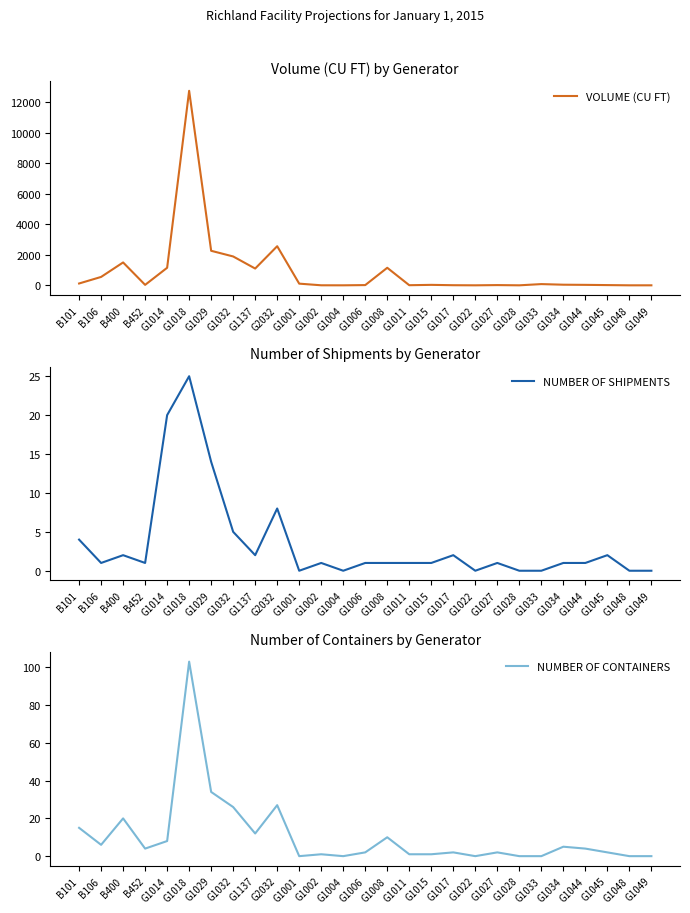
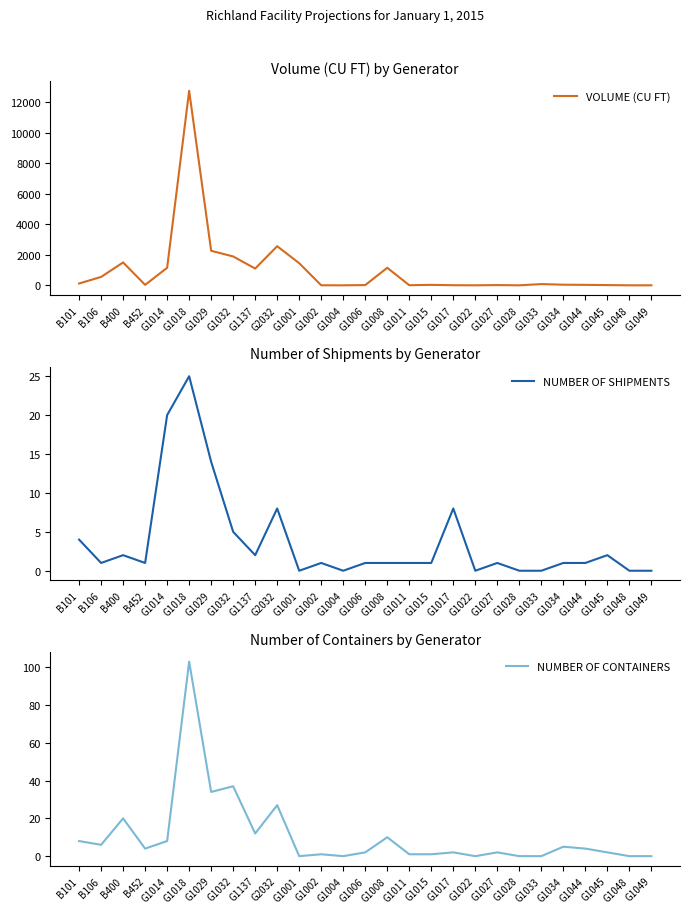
  {
    "Volume (CU FT) by Generator": {
      "B101": 100,
      "B106": 600,
      "B400": 1500,
      "B452": 0,
      "G1014": 1200,
      "G1018": 12800,
      "G1029": 2300,
      "G1032": 1900,
      "G1137": 1100,
      "G2032": 2600,
-     "G1001": 100,
+     "G1001": 1500,
      "G1002": 0,
      "G1004": 0,
      "G1006": 0,
      "G1008": 1200,
      "G1011": 0,
      "G1015": 0,
      "G1017": 0,
      "G1022": 0,
      "G1027": 0,
      "G1028": 0,
      "G1033": 100,
      "G1034": 0,
      "G1044": 0,
      "G1045": 0,
      "G1048": 0,
      "G1049": 0
    },
    "Number of Shipments by Generator": {
      "B101": 4,
      "B106": 1,
      "B400": 2,
      "B452": 1,
      "G1014": 20,
      "G1018": 25,
      "G1029": 14,
      "G1032": 5,
      "G1137": 2,
      "G2032": 8,
      "G1001": 0,
      "G1002": 1,
      "G1004": 0,
      "G1006": 1,
      "G1008": 1,
      "G1011": 1,
      "G1015": 1,
-     "G1017": 2,
+     "G1017": 8,
      "G1022": 0,
      "G1027": 1,
      "G1028": 0,
      "G1033": 0,
      "G1034": 1,
      "G1044": 1,
      "G1045": 2,
      "G1048": 0,
      "G1049": 0
    },
    "Number of Containers by Generator": {
-     "B101": 15,
+     "B101": 8,
      "B106": 6,
      "B400": 20,
      "B452": 4,
      "G1014": 8,
      "G1018": 103,
      "G1029": 34,
-     "G1032": 26,
+     "G1032": 37,
      "G1137": 12,
      "G2032": 27,
      "G1001": 0,
      "G1002": 1,
      "G1004": 0,
      "G1006": 2,
      "G1008": 10,
      "G1011": 1,
      "G1015": 1,
      "G1017": 2,
      "G1022": 0,
      "G1027": 2,
      "G1028": 0,
      "G1033": 0,
      "G1034": 5,
      "G1044": 4,
      "G1045": 2,
      "G1048": 0,
      "G1049": 0
    }
  }
